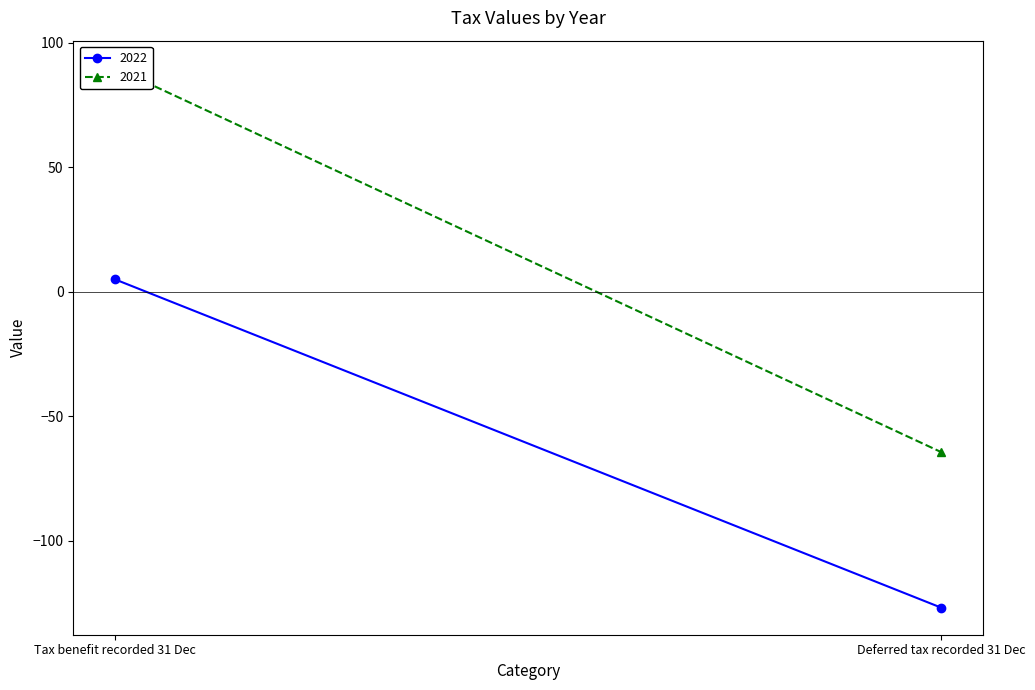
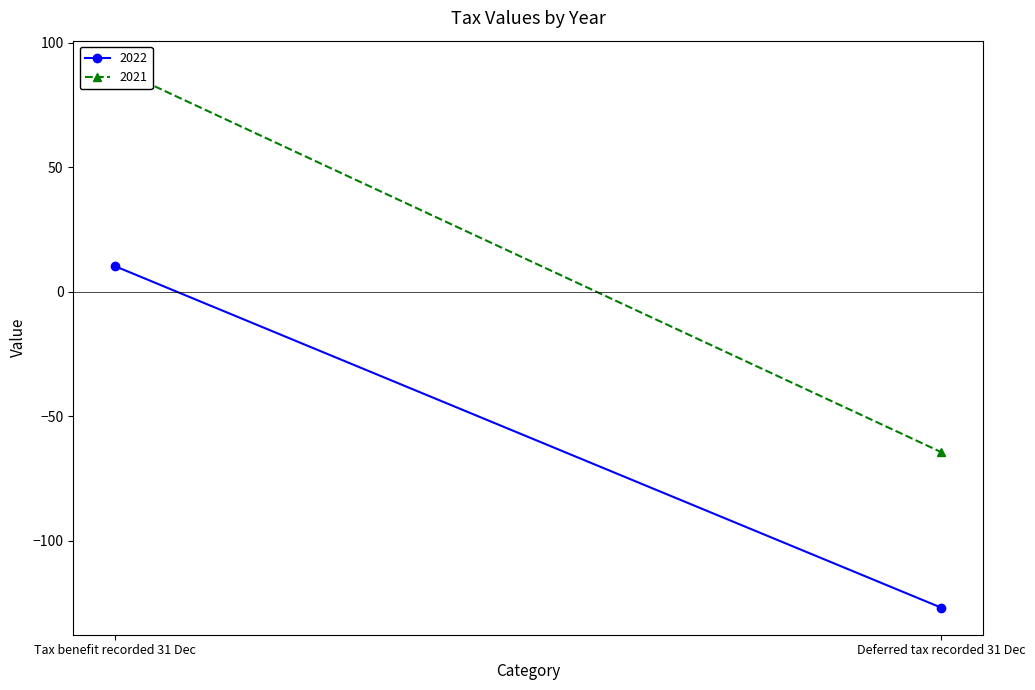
  {
    "2022": {
-     "Tax benefit recorded 31 Dec": 5,
+     "Tax benefit recorded 31 Dec": 10,
      "Deferred tax recorded 31 Dec": -127
    },
    "2021": {
      "Deferred tax recorded 31 Dec": -65
    }
  }
